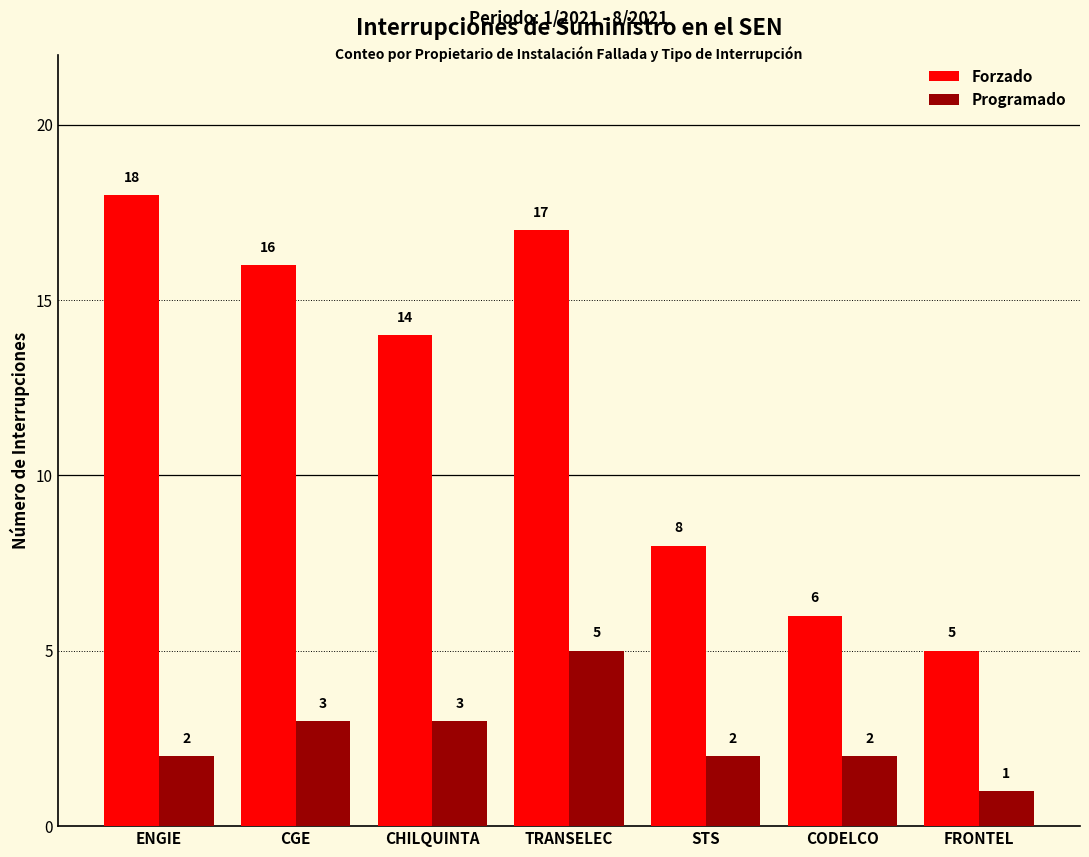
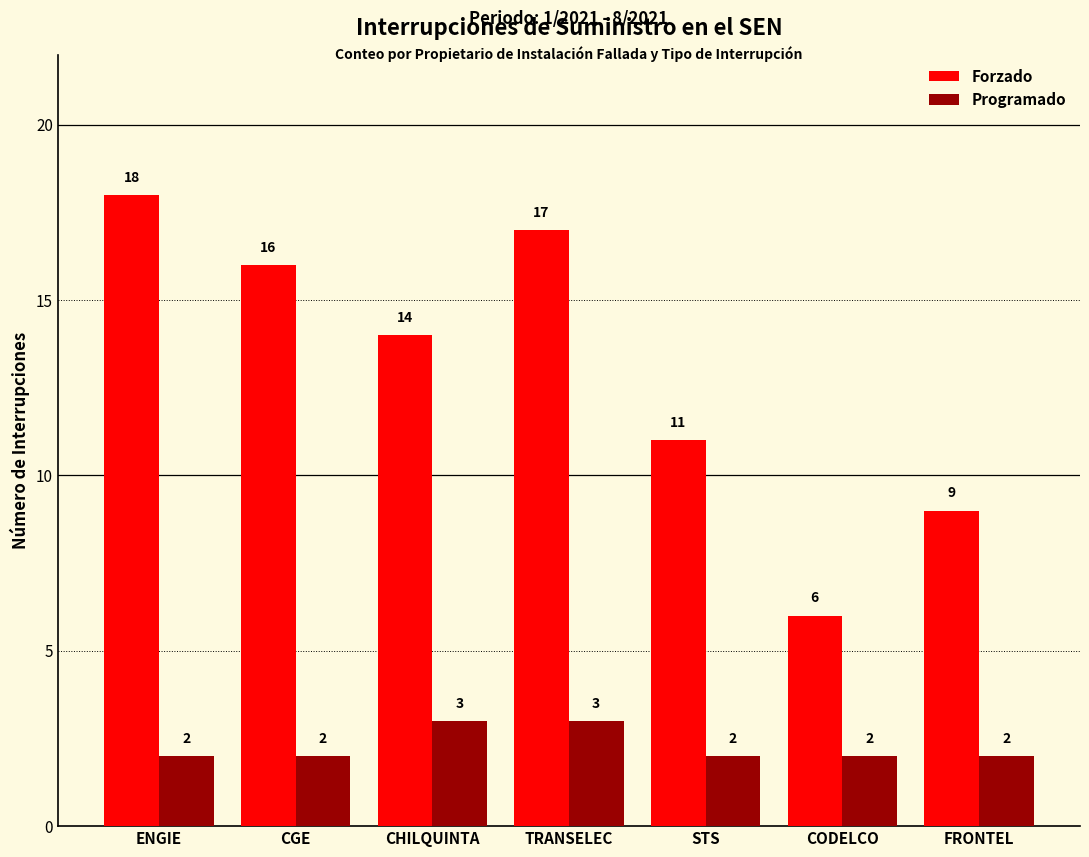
  {
    "Forzado": {
      "ENGIE": 18,
      "CGE": 16,
      "CHILQUINTA": 14,
      "TRANSELEC": 17,
-     "STS": 8,
+     "STS": 11,
      "CODELCO": 6,
-     "FRONTEL": 5
+     "FRONTEL": 9
    },
    "Programado": {
      "ENGIE": 2,
-     "CGE": 3,
+     "CGE": 2,
      "CHILQUINTA": 3,
-     "TRANSELEC": 5,
+     "TRANSELEC": 3,
      "STS": 2,
      "CODELCO": 2,
-     "FRONTEL": 1
+     "FRONTEL": 2
    }
  }
